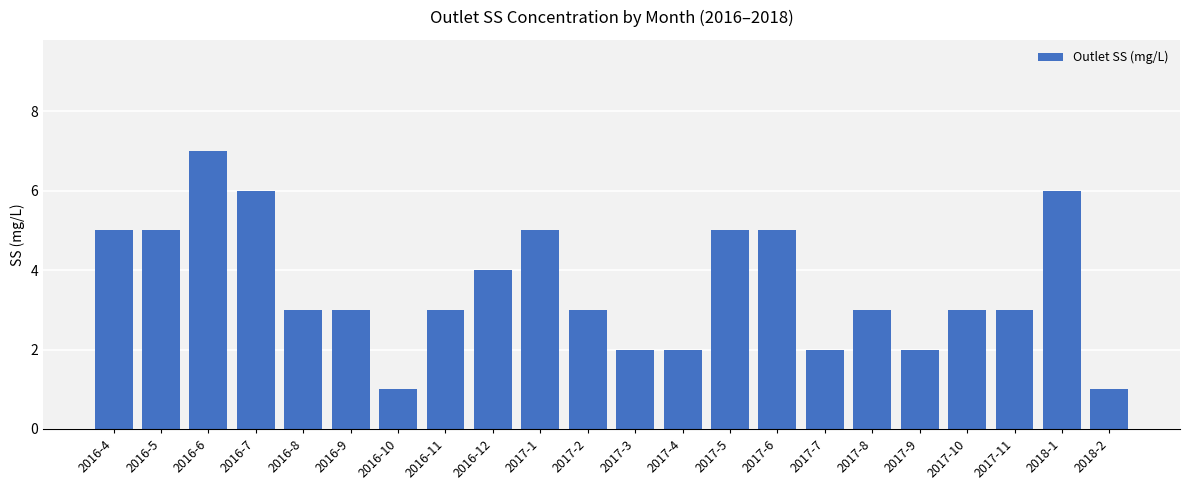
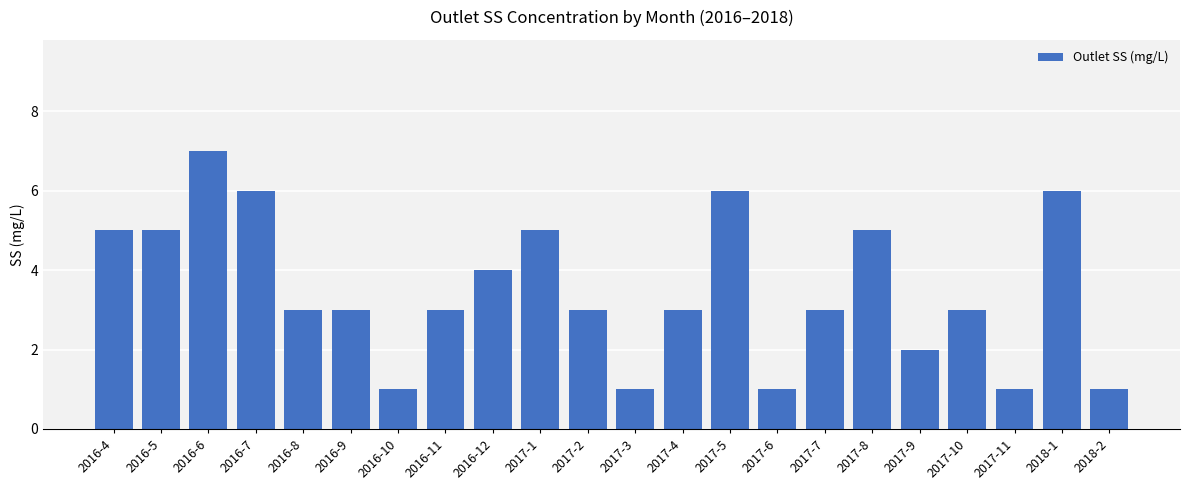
  {
    "2016-4": 5,
    "2016-5": 5,
    "2016-6": 7,
    "2016-7": 6,
    "2016-8": 3,
    "2016-9": 3,
    "2016-10": 1,
    "2016-11": 3,
    "2016-12": 4,
    "2017-1": 5,
    "2017-2": 3,
-   "2017-3": 2,
-   "2017-4": 2,
-   "2017-5": 5,
-   "2017-6": 5,
-   "2017-7": 2,
-   "2017-8": 3,
+   "2017-3": 1,
+   "2017-4": 3,
+   "2017-5": 6,
+   "2017-6": 1,
+   "2017-7": 3,
+   "2017-8": 5,
    "2017-9": 2,
    "2017-10": 3,
-   "2017-11": 3,
+   "2017-11": 1,
    "2018-1": 6,
    "2018-2": 1
  }
